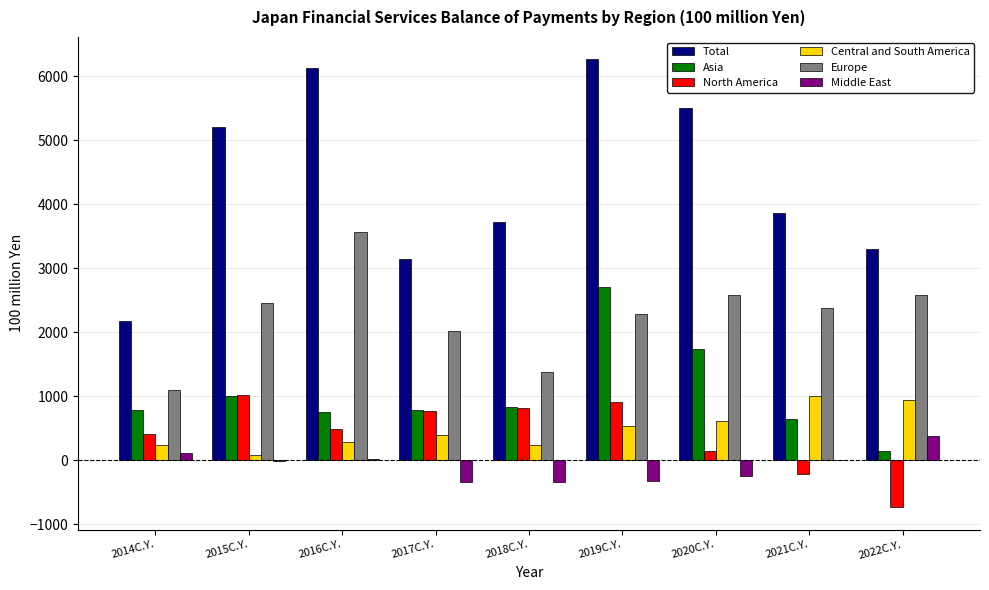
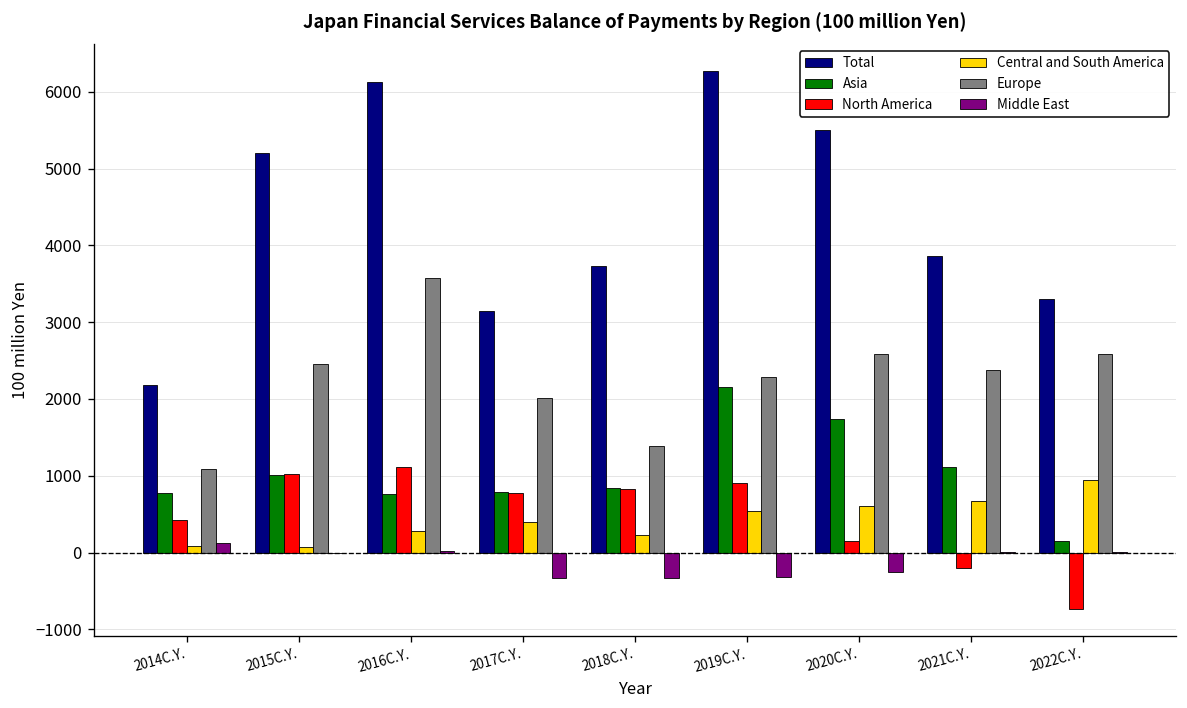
  {
    "Total": {
      "2014C.Y.": 2200,
      "2015C.Y.": 5200,
      "2016C.Y.": 6100,
      "2017C.Y.": 3100,
      "2018C.Y.": 3700,
      "2019C.Y.": 6300,
      "2020C.Y.": 5500,
      "2021C.Y.": 3900,
      "2022C.Y.": 3300
    },
    "Asia": {
      "2014C.Y.": 800,
      "2015C.Y.": 1000,
      "2016C.Y.": 800,
      "2017C.Y.": 800,
      "2018C.Y.": 800,
-     "2019C.Y.": 2700,
+     "2019C.Y.": 2200,
      "2020C.Y.": 1700,
-     "2021C.Y.": 700,
+     "2021C.Y.": 1100,
      "2022C.Y.": 100
    },
    "North America": {
      "2014C.Y.": 400,
      "2015C.Y.": 1000,
-     "2016C.Y.": 500,
+     "2016C.Y.": 1100,
      "2017C.Y.": 800,
      "2018C.Y.": 800,
      "2019C.Y.": 900,
      "2020C.Y.": 100,
      "2021C.Y.": -200,
      "2022C.Y.": -700
    },
    "Central and South America": {
-     "2014C.Y.": 200,
+     "2014C.Y.": 100,
      "2015C.Y.": 100,
      "2016C.Y.": 300,
      "2017C.Y.": 400,
      "2018C.Y.": 200,
      "2019C.Y.": 500,
      "2020C.Y.": 600,
-     "2021C.Y.": 1000,
+     "2021C.Y.": 700,
      "2022C.Y.": 900
    },
    "Europe": {
      "2014C.Y.": 1100,
      "2015C.Y.": 2500,
      "2016C.Y.": 3600,
      "2017C.Y.": 2000,
      "2018C.Y.": 1400,
      "2019C.Y.": 2300,
      "2020C.Y.": 2600,
      "2021C.Y.": 2400,
      "2022C.Y.": 2600
    },
    "Middle East": {
      "2014C.Y.": 100,
      "2017C.Y.": -300,
      "2018C.Y.": -300,
      "2019C.Y.": -300,
      "2020C.Y.": -300,
-     "2022C.Y.": 400
+     "2022C.Y.": 0
    }
  }
